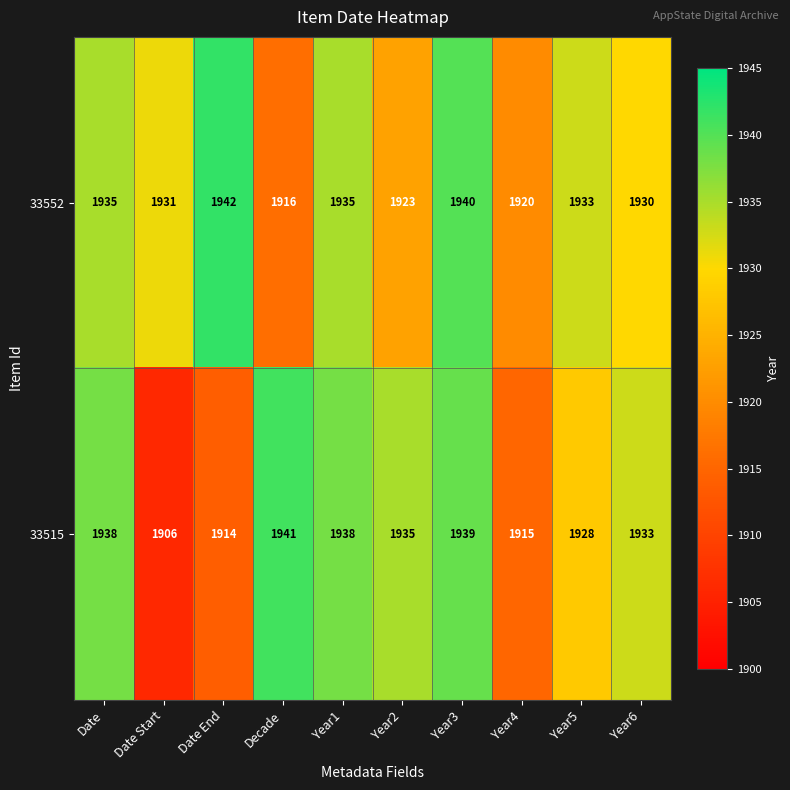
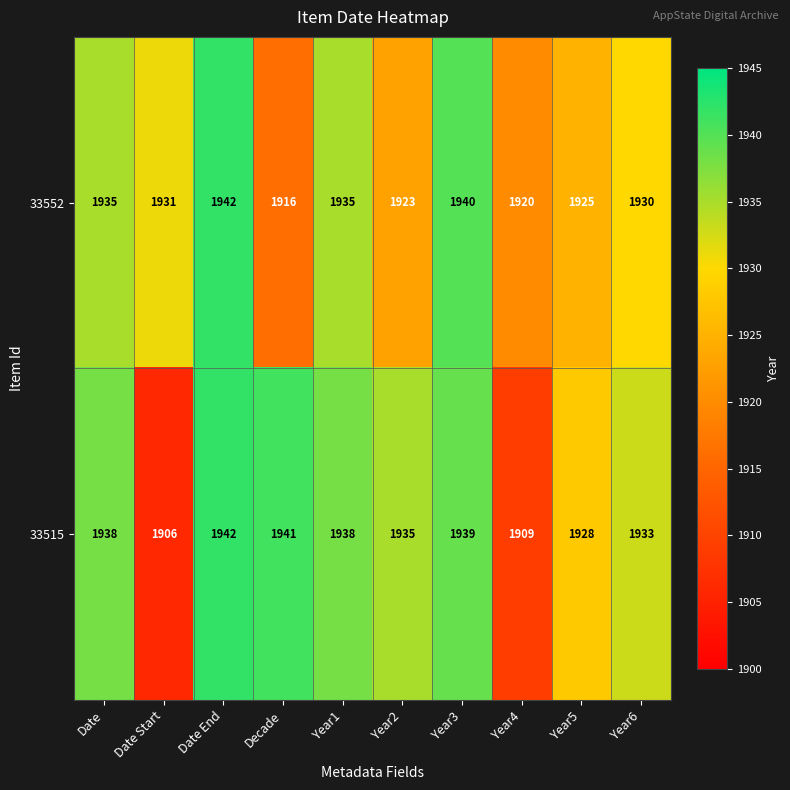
  {
    "33552": {
      "Date": 1935,
      "Date Start": 1931,
      "Date End": 1942,
      "Decade": 1916,
      "Year1": 1935,
      "Year2": 1923,
      "Year3": 1940,
      "Year4": 1920,
-     "Year5": 1933,
+     "Year5": 1925,
      "Year6": 1930
    },
    "33515": {
      "Date": 1938,
      "Date Start": 1906,
-     "Date End": 1914,
+     "Date End": 1942,
      "Decade": 1941,
      "Year1": 1938,
      "Year2": 1935,
      "Year3": 1939,
-     "Year4": 1915,
+     "Year4": 1909,
      "Year5": 1928,
      "Year6": 1933
    }
  }
